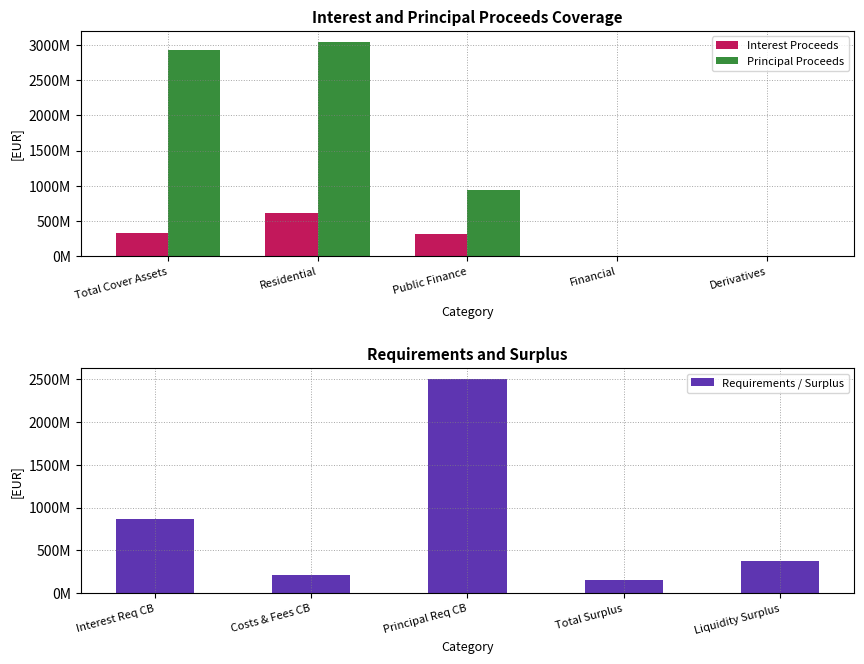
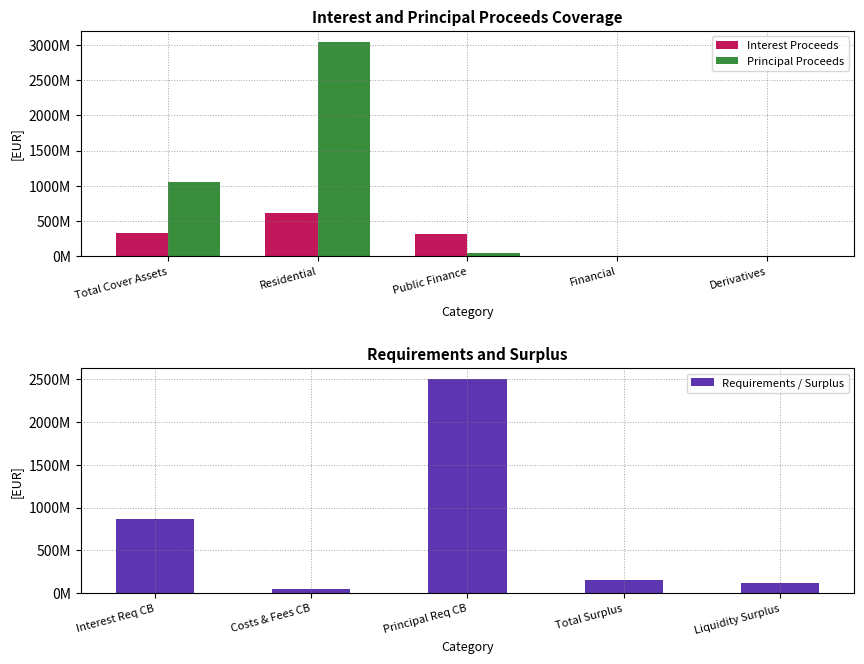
  {
    "Interest and Principal Proceeds Coverage": {
      "Interest Proceeds": {
        "Total Cover Assets": 300000000,
        "Residential": 600000000,
        "Public Finance": 300000000,
        "Financial": 0,
        "Derivatives": 0
      },
      "Principal Proceeds": {
-       "Total Cover Assets": 2900000000,
+       "Total Cover Assets": 1100000000,
        "Residential": 3000000000,
-       "Public Finance": 900000000,
+       "Public Finance": 0,
        "Financial": 0,
        "Derivatives": 0
      }
    },
    "Requirements and Surplus": {
      "Interest Req CB": 900000000,
-     "Costs & Fees CB": 200000000,
+     "Costs & Fees CB": 0,
      "Principal Req CB": 2500000000,
      "Total Surplus": 200000000,
-     "Liquidity Surplus": 400000000
+     "Liquidity Surplus": 100000000
    }
  }
